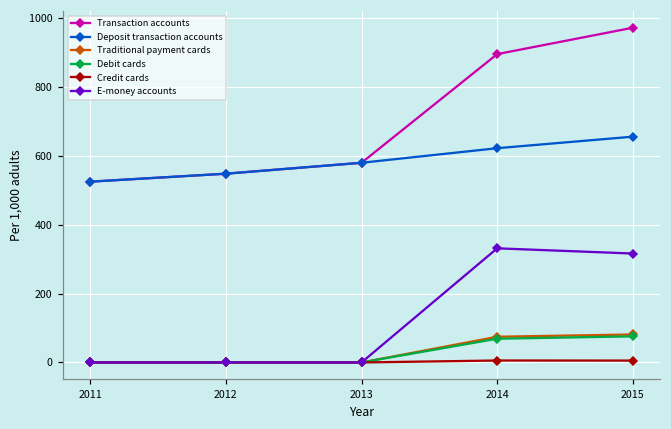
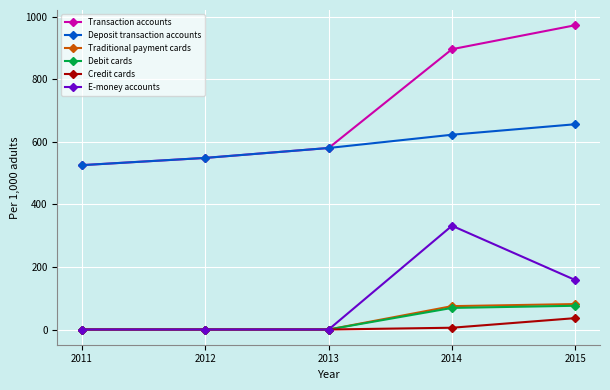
  {
    "Transaction accounts": {
      "2014": 900,
      "2015": 970
    },
    "Deposit transaction accounts": {
      "2014": 620,
      "2015": 660
    },
    "Credit cards": {
      "2014": 10,
-     "2015": 10
+     "2015": 40
    },
    "E-money accounts": {
      "2014": 330,
-     "2015": 320
+     "2015": 160
    }
  }
